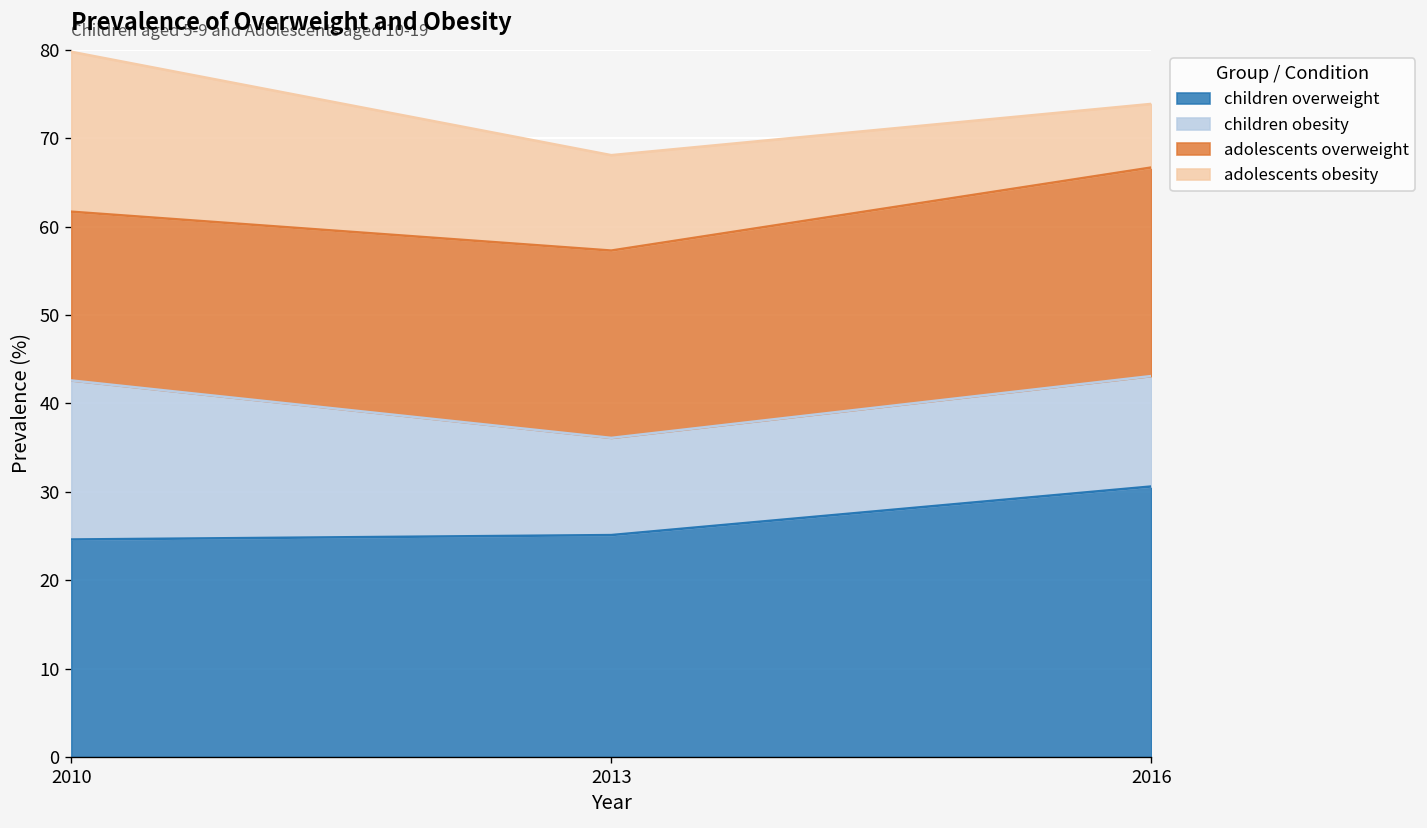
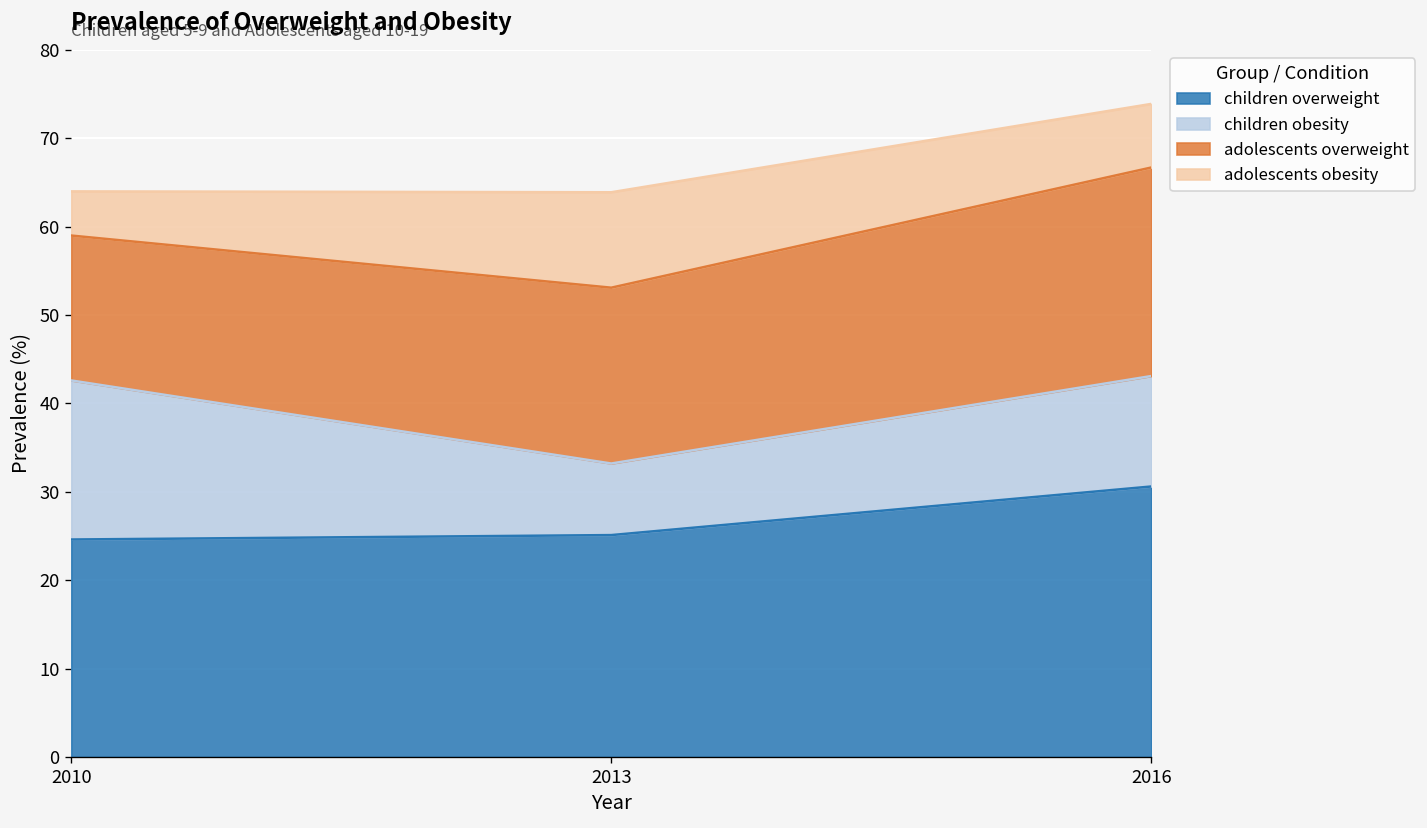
  {
    "children overweight": {
      "2010": 25,
      "2013": 25,
      "2016": 31
    },
    "children obesity": {
      "2010": 18,
-     "2013": 11,
+     "2013": 8,
      "2016": 13
    },
    "adolescents overweight": {
-     "2010": 19,
-     "2013": 21,
+     "2010": 16,
+     "2013": 20,
      "2016": 24
    },
    "adolescents obesity": {
-     "2010": 18,
+     "2010": 5,
      "2013": 11,
      "2016": 7
    }
  }
